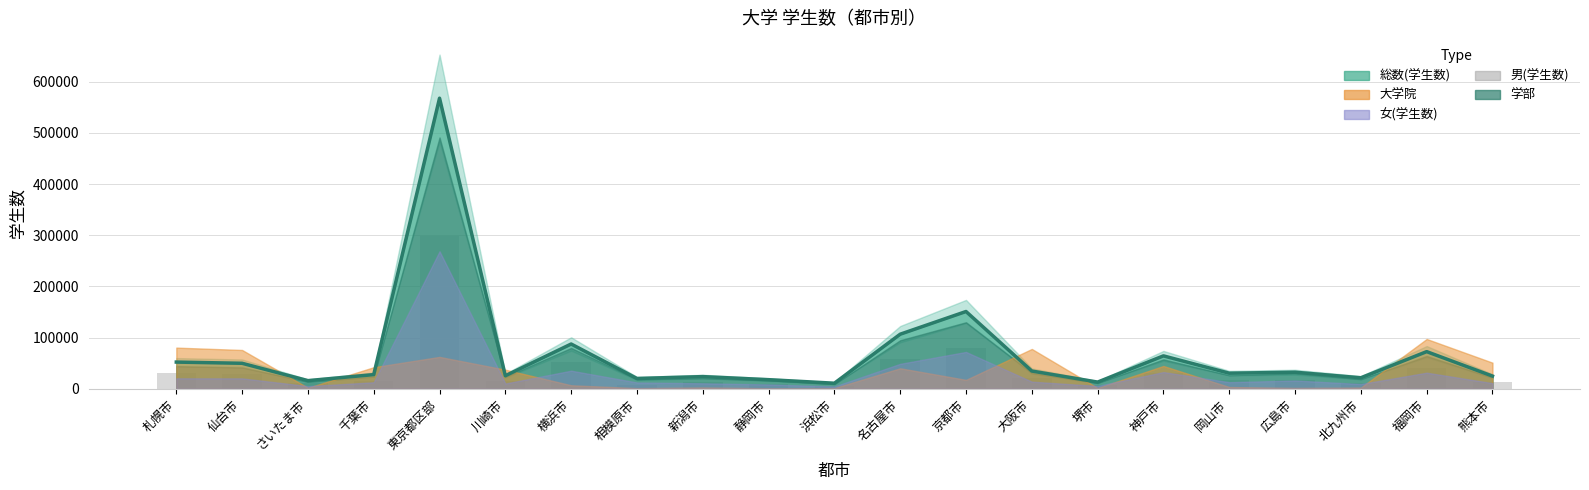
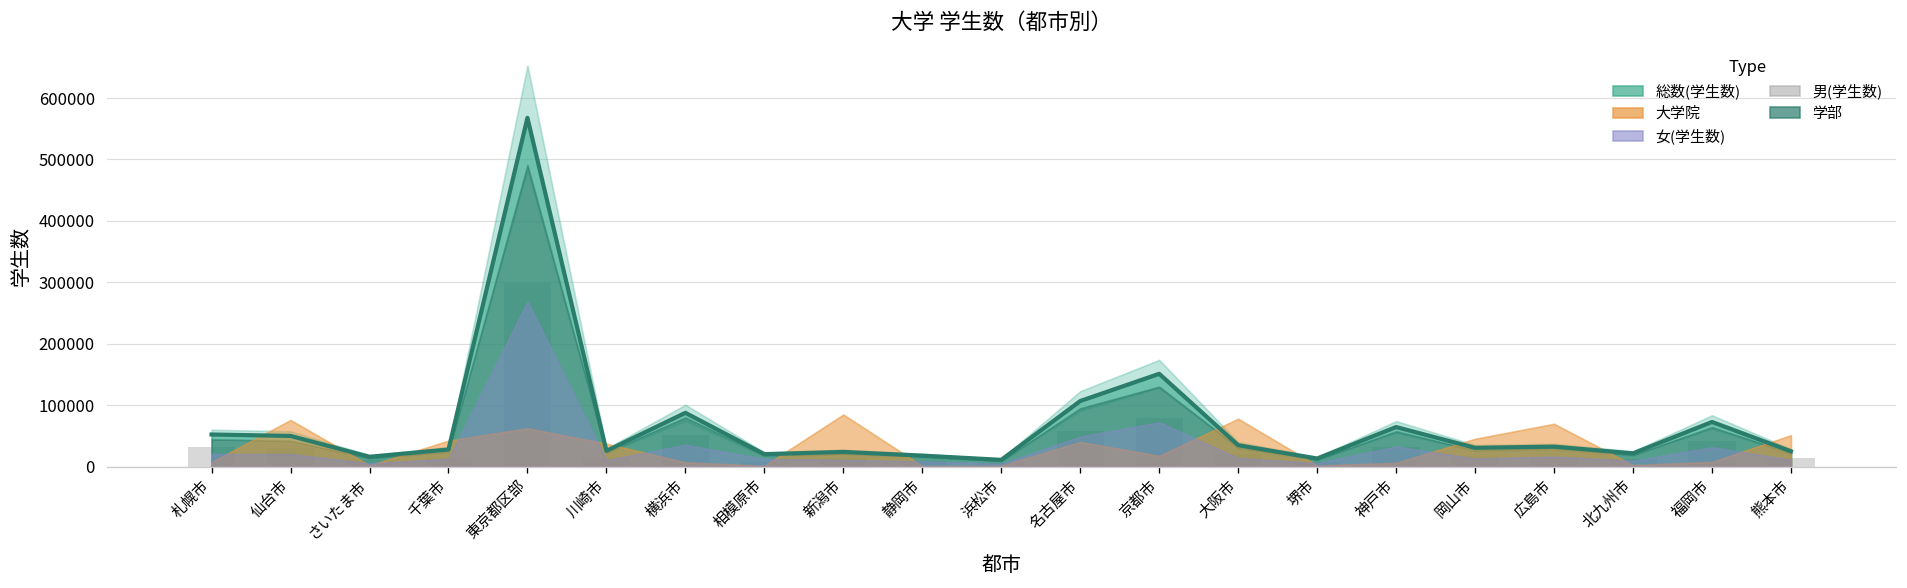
  {
    "大学院": {
-     "札幌市": 80000,
+     "札幌市": 10000,
      "仙台市": 80000,
      "千葉市": 40000,
      "東京都区部": 60000,
      "川崎市": 40000,
      "横浜市": 10000,
-     "新潟市": 0,
+     "新潟市": 80000,
      "名古屋市": 40000,
      "京都市": 20000,
      "大阪市": 80000,
-     "神戸市": 40000,
-     "岡山市": 0,
-     "広島市": 0,
-     "福岡市": 100000,
+     "神戸市": 10000,
+     "岡山市": 50000,
+     "広島市": 70000,
+     "福岡市": 10000,
      "熊本市": 50000
    }
  }
